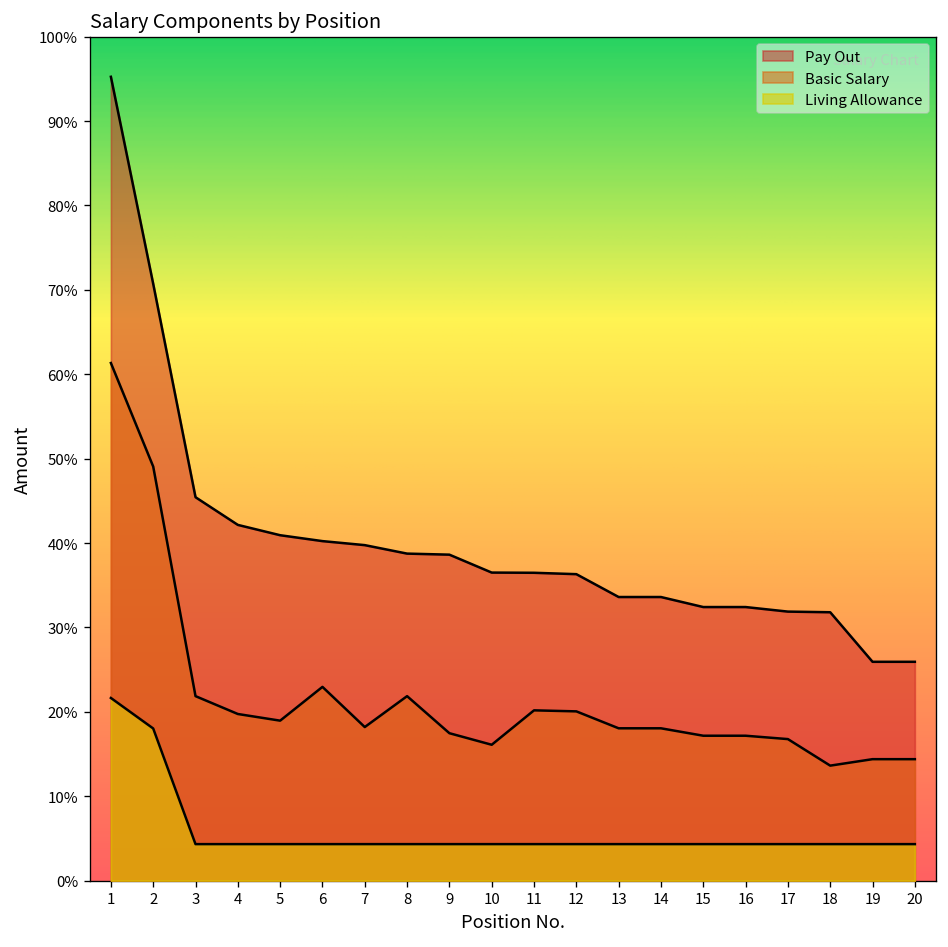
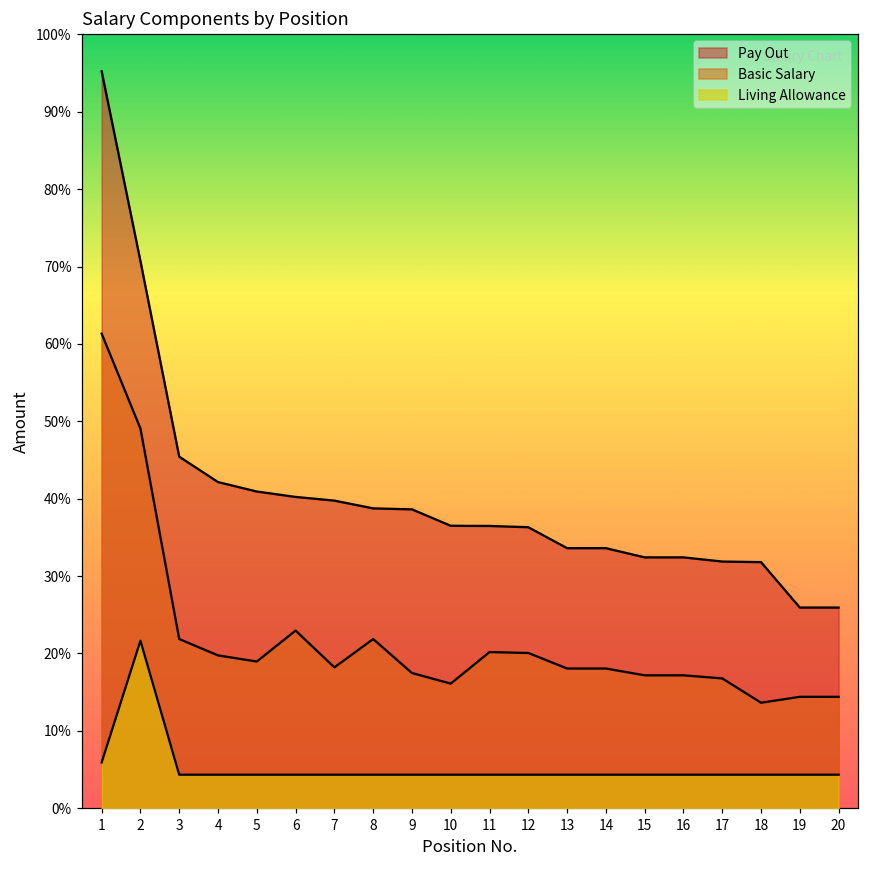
  {
    "Living Allowance": {
-     "1": "22%",
-     "2": "18%",
+     "1": "6%",
+     "2": "22%",
      "3": "4%",
      "4": "4%",
      "5": "4%",
      "6": "4%",
      "7": "4%",
      "8": "4%",
      "9": "4%",
      "10": "4%",
      "11": "4%",
      "12": "4%",
      "13": "4%",
      "14": "4%",
      "15": "4%",
      "16": "4%",
      "17": "4%",
      "18": "4%",
      "19": "4%",
      "20": "4%"
    }
  }
